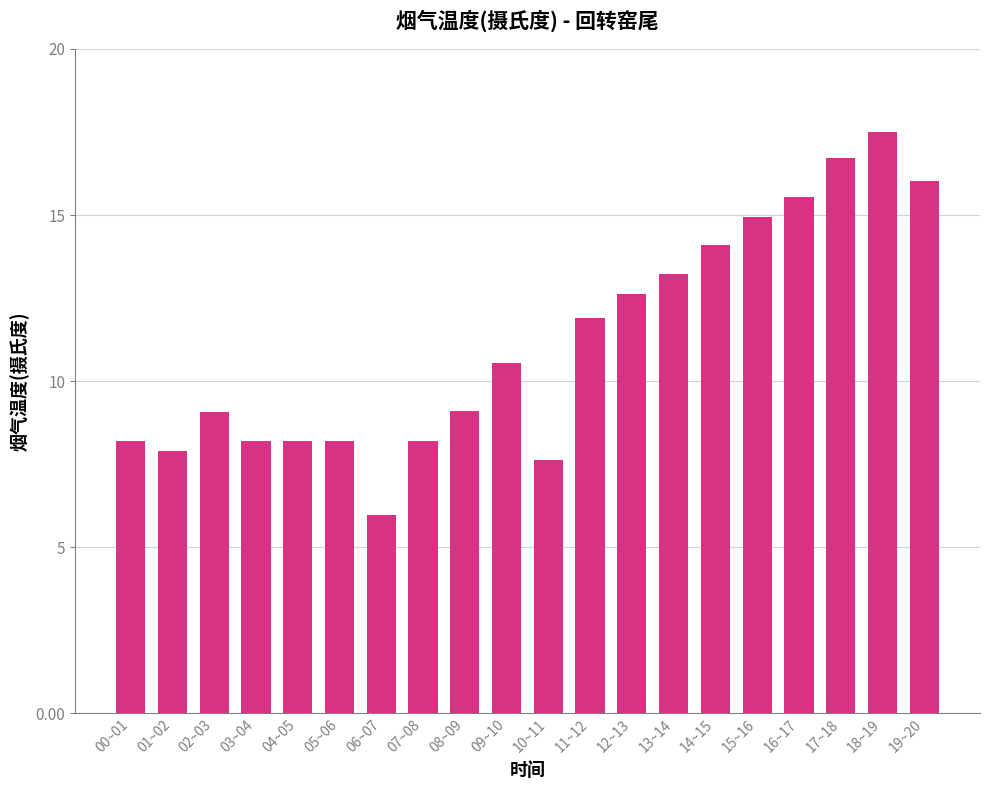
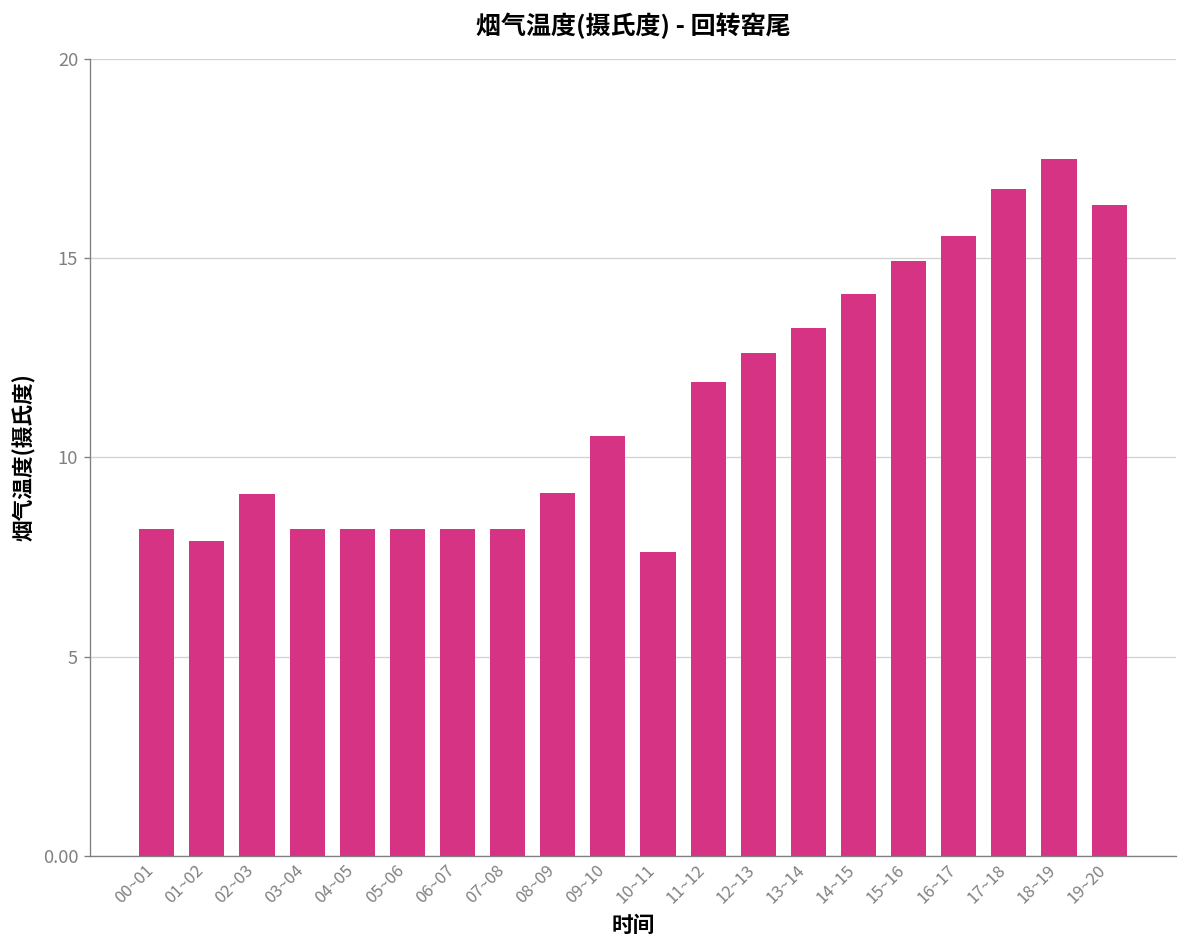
  {
    "00~01": 8.2,
    "01~02": 7.9,
    "02~03": 9.1,
    "03~04": 8.2,
    "04~05": 8.2,
    "05~06": 8.2,
-   "06~07": 6.0,
+   "06~07": 8.2,
    "07~08": 8.2,
    "08~09": 9.1,
    "09~10": 10.5,
    "10~11": 7.6,
    "11~12": 11.9,
    "12~13": 12.6,
    "13~14": 13.2,
    "14~15": 14.1,
    "15~16": 14.9,
    "16~17": 15.5,
    "17~18": 16.7,
    "18~19": 17.5,
-   "19~20": 16.0
+   "19~20": 16.3
  }
